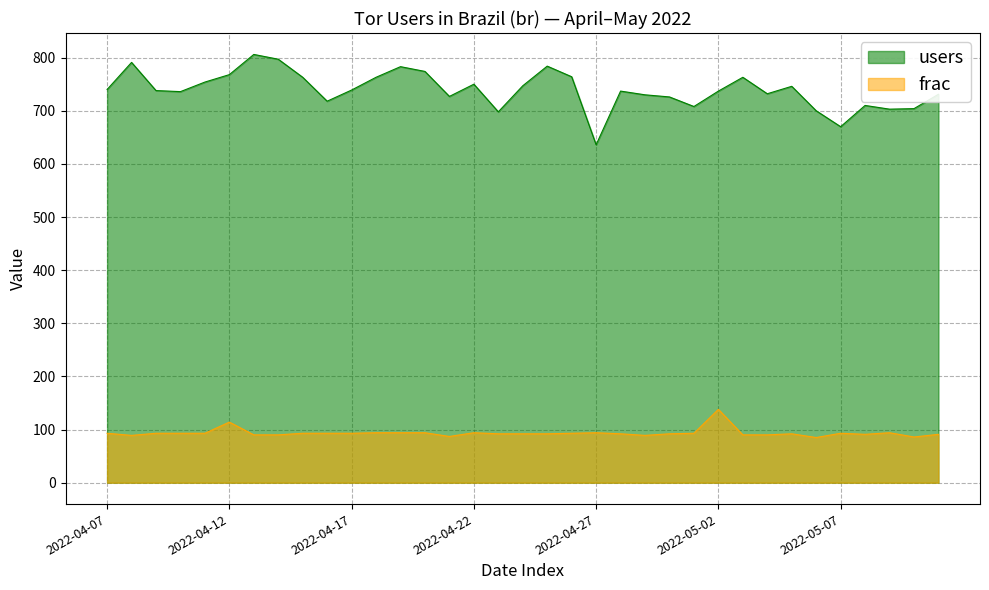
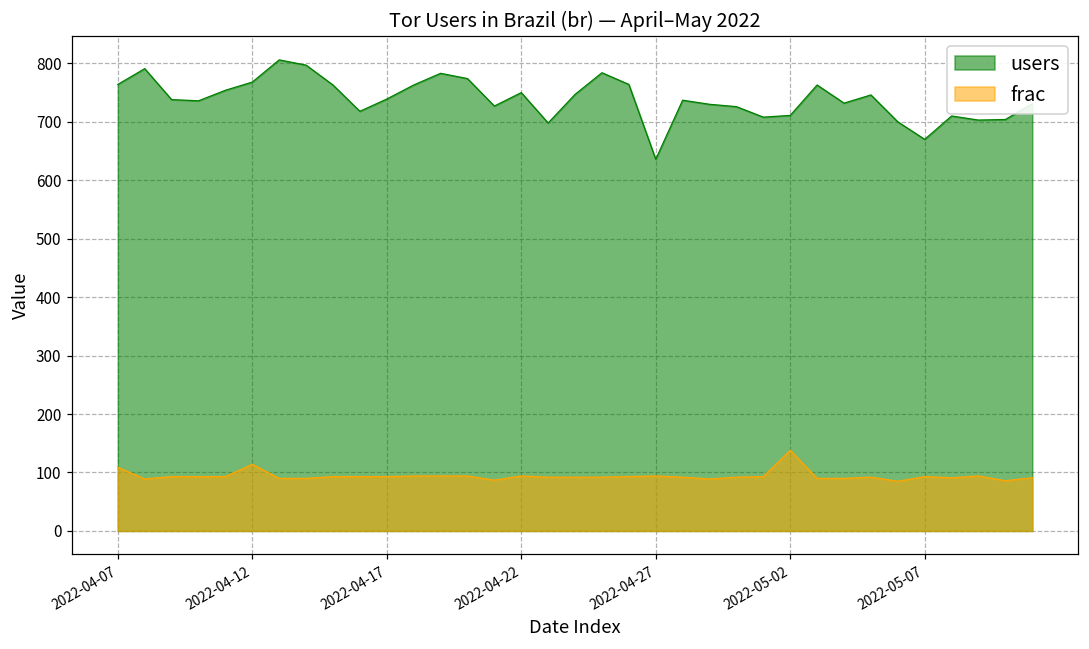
  {
    "users": {
-     "2022-04-07": 740,
+     "2022-04-07": 760,
      "2022-04-12": 770,
      "2022-04-17": 740,
      "2022-04-22": 750,
      "2022-04-27": 640,
-     "2022-05-02": 740,
+     "2022-05-02": 710,
      "2022-05-07": 670
    },
    "frac": {
-     "2022-04-07": 90,
+     "2022-04-07": 110,
      "2022-04-12": 110,
      "2022-04-17": 90,
      "2022-04-22": 90,
      "2022-04-27": 90,
      "2022-05-02": 140,
      "2022-05-07": 90
    }
  }
